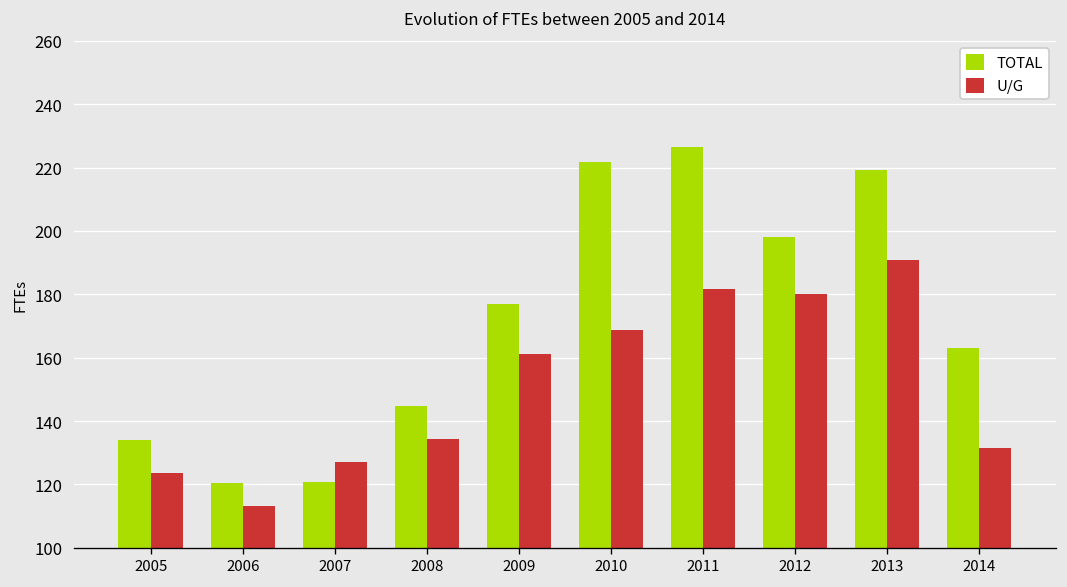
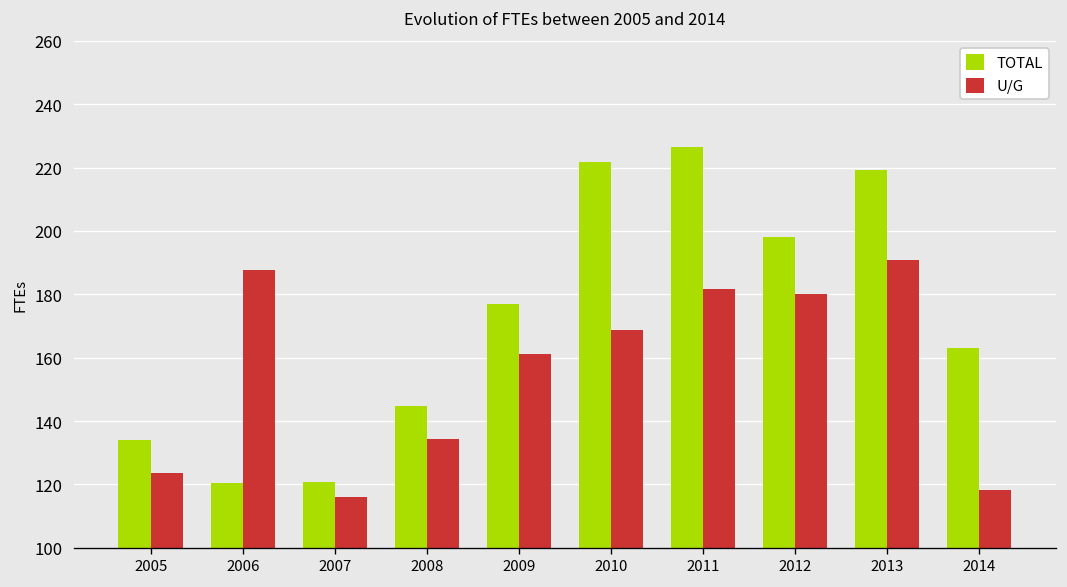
  {
    "TOTAL": {
      "2005": 134,
      "2006": 120,
      "2007": 121,
      "2008": 145,
      "2009": 177,
      "2010": 222,
      "2011": 227,
      "2012": 198,
      "2013": 219,
      "2014": 163
    },
    "U/G": {
      "2005": 124,
-     "2006": 113,
-     "2007": 127,
+     "2006": 188,
+     "2007": 116,
      "2008": 134,
      "2009": 161,
      "2010": 169,
      "2011": 182,
      "2012": 180,
      "2013": 191,
-     "2014": 131
+     "2014": 118
    }
  }
